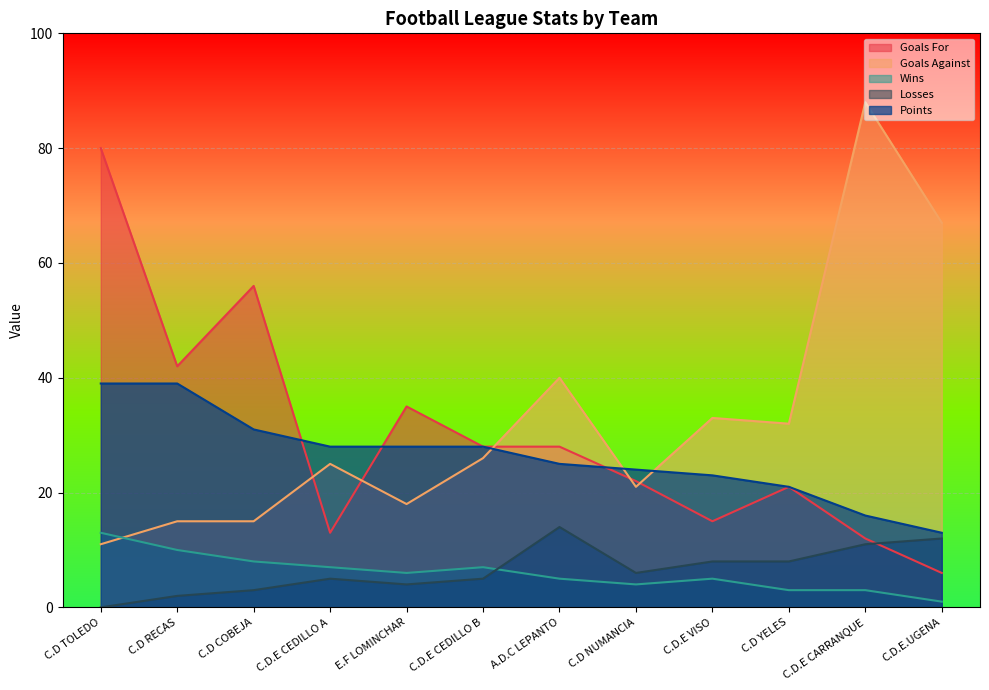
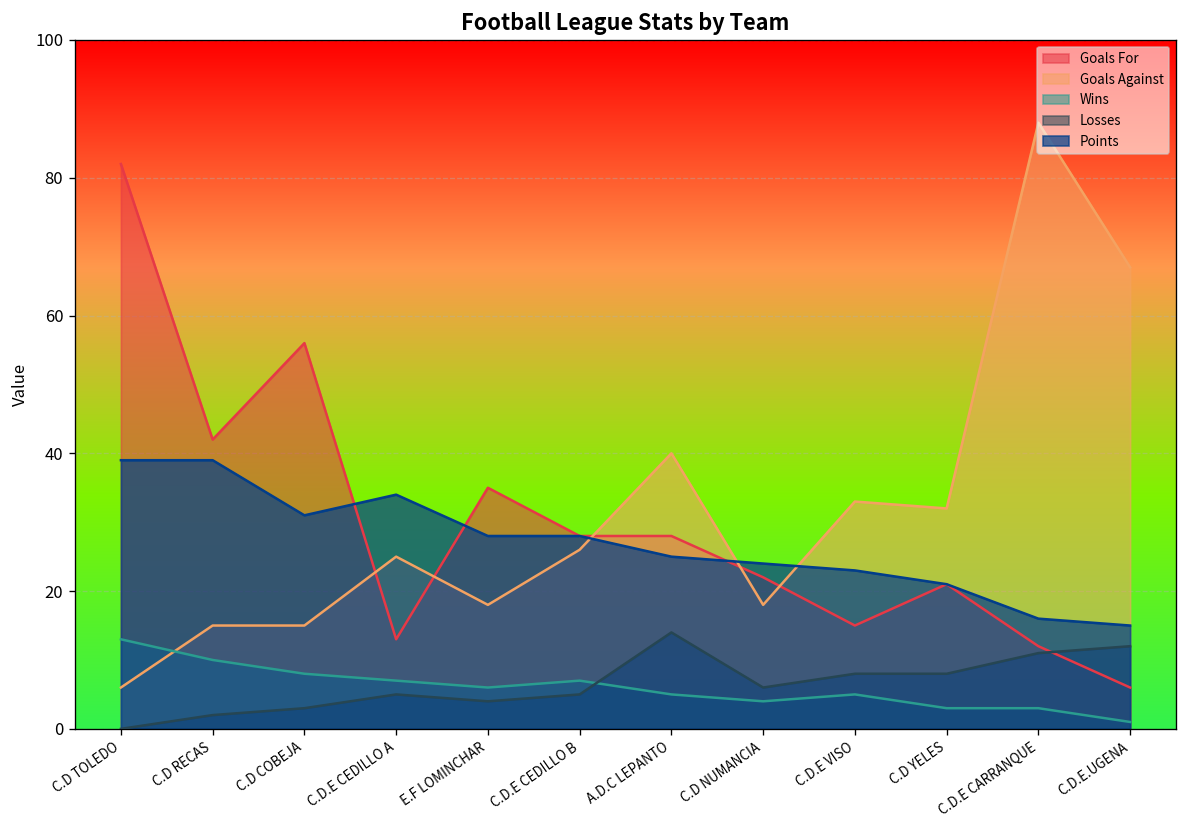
  {
    "Goals For": {
-     "C.D TOLEDO": 80,
+     "C.D TOLEDO": 82,
      "C.D RECAS": 42,
      "C.D COBEJA": 56,
      "C.D.E CEDILLO A": 13,
      "E.F LOMINCHAR": 35,
      "A.D.C LEPANTO": 28,
      "C.D NUMANCIA": 22,
      "C.D.E VISO": 15,
      "C.D.E CARRANQUE": 12,
      "C.D.E.UGENA": 6
    },
    "Goals Against": {
-     "C.D TOLEDO": 11,
+     "C.D TOLEDO": 6,
      "C.D RECAS": 15,
      "C.D COBEJA": 15,
      "C.D.E CEDILLO A": 25,
      "E.F LOMINCHAR": 18,
      "C.D.E CEDILLO B": 26,
      "A.D.C LEPANTO": 40,
-     "C.D NUMANCIA": 21,
+     "C.D NUMANCIA": 18,
      "C.D.E VISO": 33,
      "C.D YELES": 32,
      "C.D.E.UGENA": 67
    },
    "Wins": {
      "C.D TOLEDO": 13,
      "C.D RECAS": 10,
      "C.D COBEJA": 8,
      "C.D.E CEDILLO A": 7,
      "E.F LOMINCHAR": 6,
      "C.D.E CEDILLO B": 7,
      "A.D.C LEPANTO": 5,
      "C.D NUMANCIA": 4,
      "C.D.E VISO": 5,
      "C.D YELES": 3,
      "C.D.E CARRANQUE": 3,
      "C.D.E.UGENA": 1
    },
    "Losses": {
      "C.D TOLEDO": 0,
      "C.D RECAS": 2,
      "C.D COBEJA": 3,
      "C.D.E CEDILLO A": 5,
      "E.F LOMINCHAR": 4,
      "C.D.E CEDILLO B": 5,
      "A.D.C LEPANTO": 14,
      "C.D NUMANCIA": 6,
      "C.D.E VISO": 8,
      "C.D YELES": 8,
      "C.D.E CARRANQUE": 11,
      "C.D.E.UGENA": 12
    },
    "Points": {
      "C.D TOLEDO": 39,
      "C.D RECAS": 39,
      "C.D COBEJA": 31,
-     "C.D.E CEDILLO A": 28,
+     "C.D.E CEDILLO A": 34,
      "E.F LOMINCHAR": 28,
      "A.D.C LEPANTO": 25,
      "C.D NUMANCIA": 24,
      "C.D.E VISO": 23,
      "C.D.E CARRANQUE": 16,
-     "C.D.E.UGENA": 13
+     "C.D.E.UGENA": 15
    }
  }
